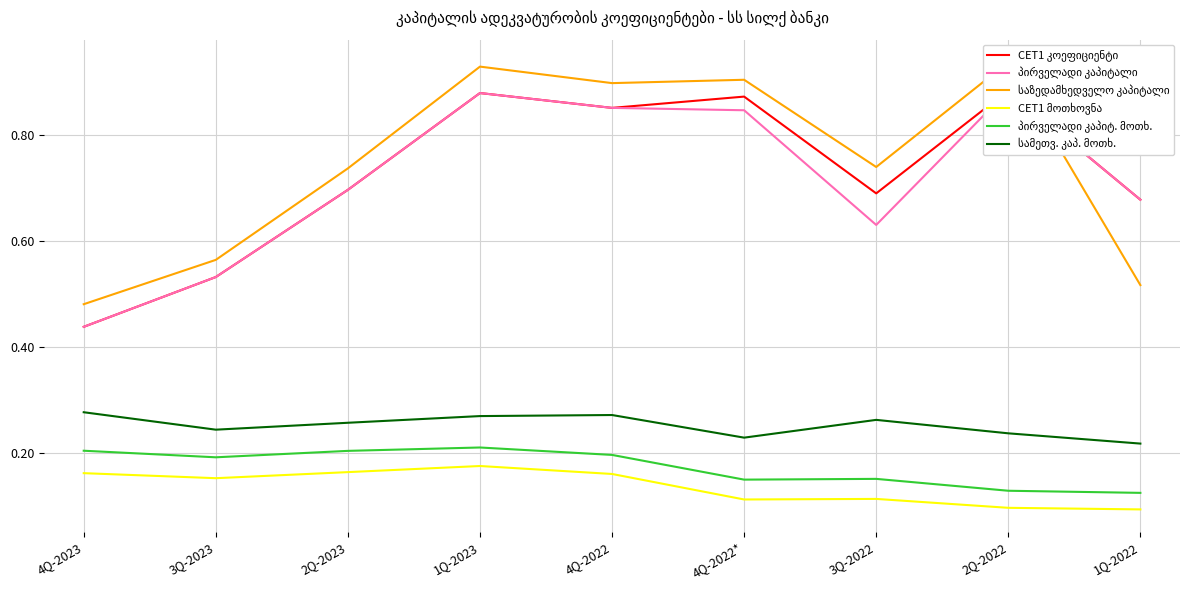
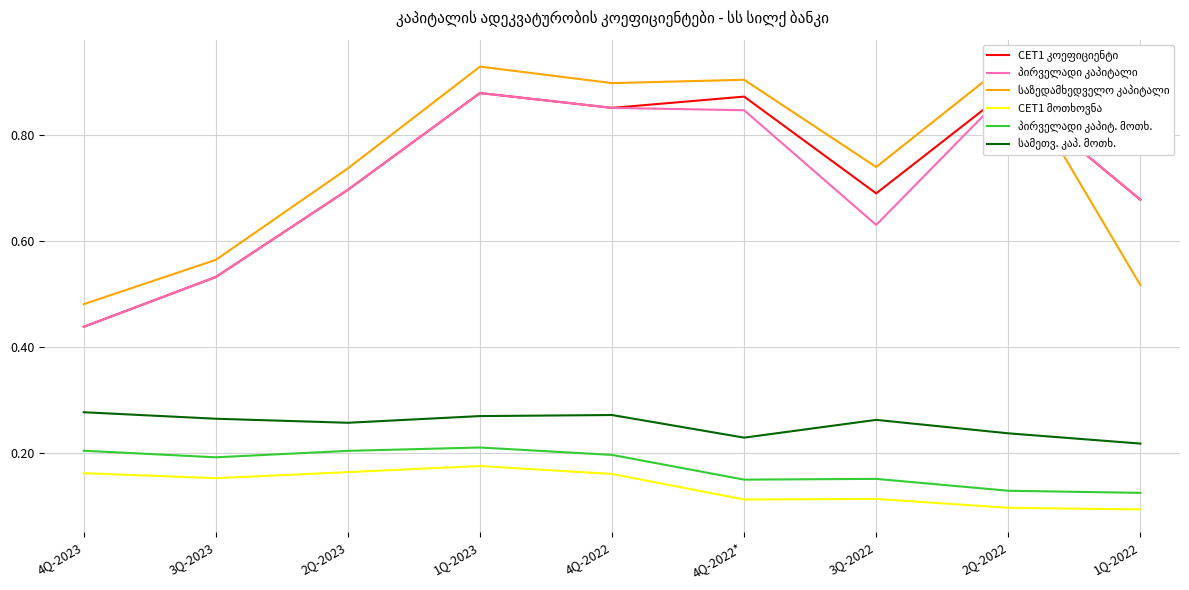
  {
    "CET1 კოეფიციენტი": {
      "4Q-2022*": 0.87,
      "3Q-2022": 0.69
    },
    "პირველადი კაპიტალი": {
      "4Q-2022*": 0.85,
      "3Q-2022": 0.63
    },
    "საზედამხედველო კაპიტალი": {
      "4Q-2023": 0.48,
      "3Q-2023": 0.56,
      "2Q-2023": 0.74,
      "1Q-2023": 0.93,
      "4Q-2022": 0.90,
      "4Q-2022*": 0.91,
      "3Q-2022": 0.74,
      "1Q-2022": 0.52
    },
    "CET1 მოთხოვნა": {
      "4Q-2023": 0.16,
      "3Q-2023": 0.15,
      "2Q-2023": 0.16,
      "1Q-2023": 0.18,
      "4Q-2022": 0.16,
      "4Q-2022*": 0.11,
      "3Q-2022": 0.11,
      "2Q-2022": 0.10,
      "1Q-2022": 0.09
    },
    "პირველადი კაპიტ. მოთხ.": {
      "4Q-2023": 0.20,
      "3Q-2023": 0.19,
      "2Q-2023": 0.20,
      "1Q-2023": 0.21,
      "4Q-2022": 0.20,
      "4Q-2022*": 0.15,
      "3Q-2022": 0.15,
      "2Q-2022": 0.13,
      "1Q-2022": 0.12
    },
    "სამეთვ. კაპ. მოთხ.": {
      "4Q-2023": 0.28,
-     "3Q-2023": 0.24,
+     "3Q-2023": 0.26,
      "2Q-2023": 0.26,
      "1Q-2023": 0.27,
      "4Q-2022": 0.27,
      "4Q-2022*": 0.23,
      "3Q-2022": 0.26,
      "2Q-2022": 0.24,
      "1Q-2022": 0.22
    }
  }
